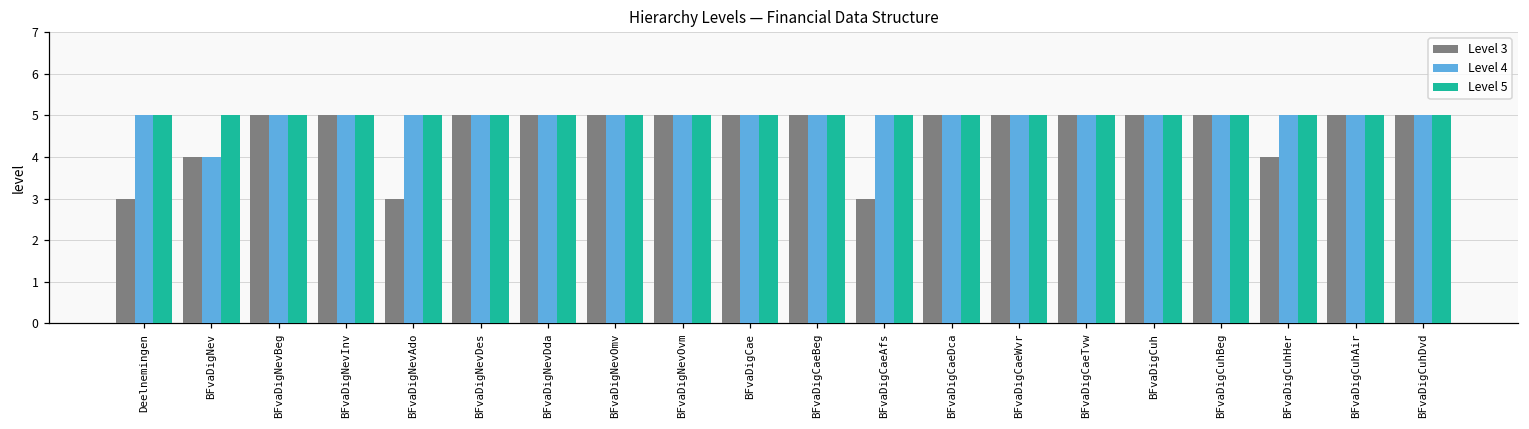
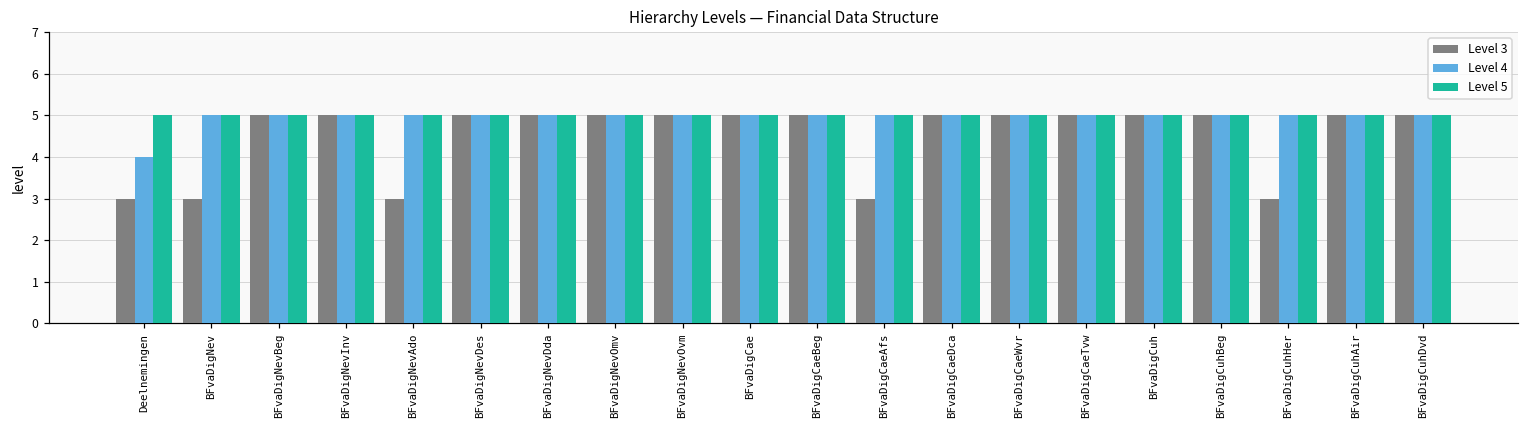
  {
    "Level 3": {
      "Deelnemingen": 3,
-     "BFvaDigNev": 4,
+     "BFvaDigNev": 3,
      "BFvaDigNevBeg": 5,
      "BFvaDigNevInv": 5,
      "BFvaDigNevAdo": 3,
      "BFvaDigNevDes": 5,
      "BFvaDigNevDda": 5,
      "BFvaDigNevOmv": 5,
      "BFvaDigNevOvm": 5,
      "BFvaDigCae": 5,
      "BFvaDigCaeBeg": 5,
      "BFvaDigCaeAfs": 3,
      "BFvaDigCaeDca": 5,
      "BFvaDigCaeWvr": 5,
      "BFvaDigCaeTvw": 5,
      "BFvaDigCuh": 5,
      "BFvaDigCuhBeg": 5,
-     "BFvaDigCuhHer": 4,
+     "BFvaDigCuhHer": 3,
      "BFvaDigCuhAir": 5,
      "BFvaDigCuhDvd": 5
    },
    "Level 4": {
-     "Deelnemingen": 5,
-     "BFvaDigNev": 4,
+     "Deelnemingen": 4,
+     "BFvaDigNev": 5,
      "BFvaDigNevBeg": 5,
      "BFvaDigNevInv": 5,
      "BFvaDigNevAdo": 5,
      "BFvaDigNevDes": 5,
      "BFvaDigNevDda": 5,
      "BFvaDigNevOmv": 5,
      "BFvaDigNevOvm": 5,
      "BFvaDigCae": 5,
      "BFvaDigCaeBeg": 5,
      "BFvaDigCaeAfs": 5,
      "BFvaDigCaeDca": 5,
      "BFvaDigCaeWvr": 5,
      "BFvaDigCaeTvw": 5,
      "BFvaDigCuh": 5,
      "BFvaDigCuhBeg": 5,
      "BFvaDigCuhHer": 5,
      "BFvaDigCuhAir": 5,
      "BFvaDigCuhDvd": 5
    },
    "Level 5": {
      "Deelnemingen": 5,
      "BFvaDigNev": 5,
      "BFvaDigNevBeg": 5,
      "BFvaDigNevInv": 5,
      "BFvaDigNevAdo": 5,
      "BFvaDigNevDes": 5,
      "BFvaDigNevDda": 5,
      "BFvaDigNevOmv": 5,
      "BFvaDigNevOvm": 5,
      "BFvaDigCae": 5,
      "BFvaDigCaeBeg": 5,
      "BFvaDigCaeAfs": 5,
      "BFvaDigCaeDca": 5,
      "BFvaDigCaeWvr": 5,
      "BFvaDigCaeTvw": 5,
      "BFvaDigCuh": 5,
      "BFvaDigCuhBeg": 5,
      "BFvaDigCuhHer": 5,
      "BFvaDigCuhAir": 5,
      "BFvaDigCuhDvd": 5
    }
  }
